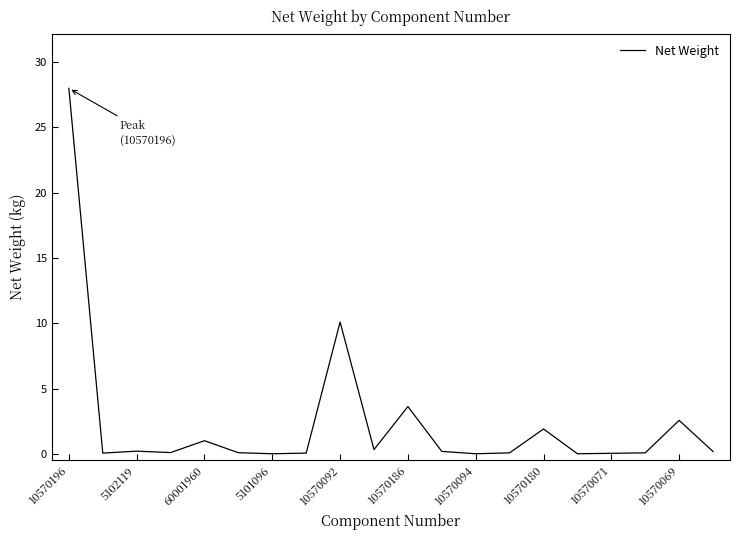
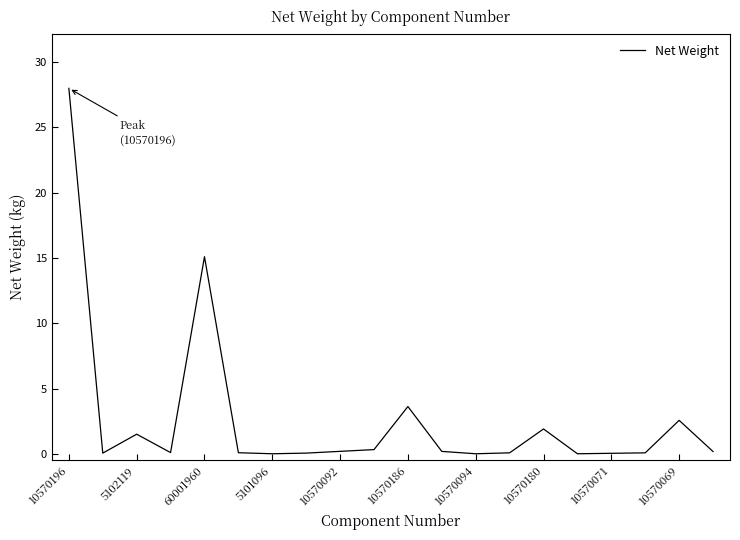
  {
-   "5102119": 0.2,
-   "60001960": 1.0,
+   "5102119": 1.5,
+   "60001960": 15.1,
    "5101096": 0.0,
-   "10570092": 10.1,
+   "10570092": 0.2,
    "10570186": 3.6,
    "10570094": 0.0,
    "10570180": 1.9,
    "10570071": 0.0,
    "10570069": 2.6
  }
